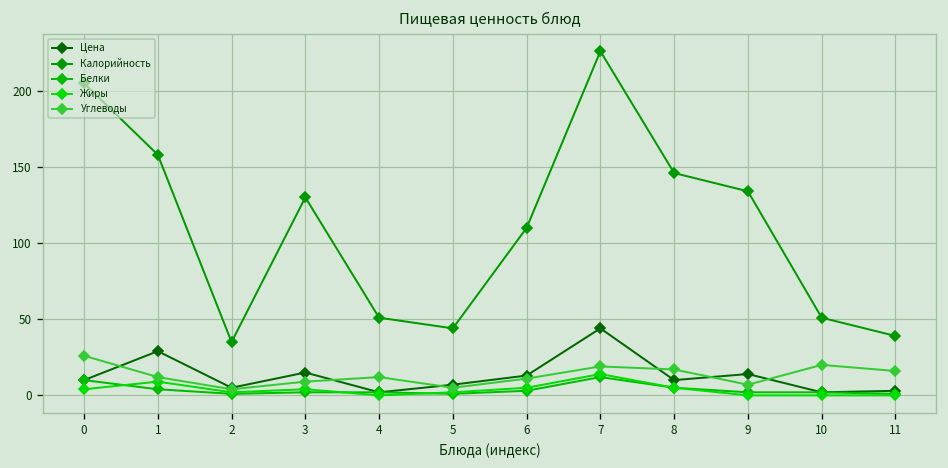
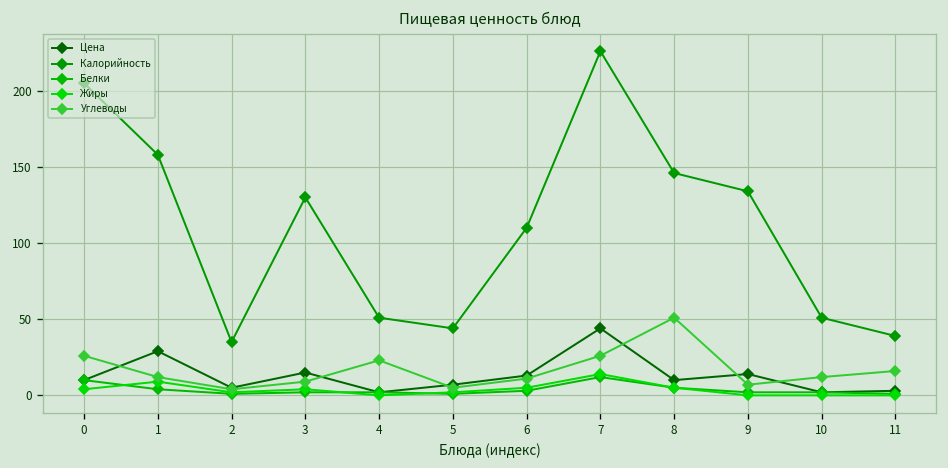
  {
    "Углеводы": {
      "0": 26,
      "1": 12,
      "3": 9,
-     "4": 12,
-     "7": 19,
-     "8": 17,
+     "4": 23,
+     "7": 26,
+     "8": 51,
      "9": 7,
-     "10": 20,
+     "10": 12,
      "11": 16
    }
  }
